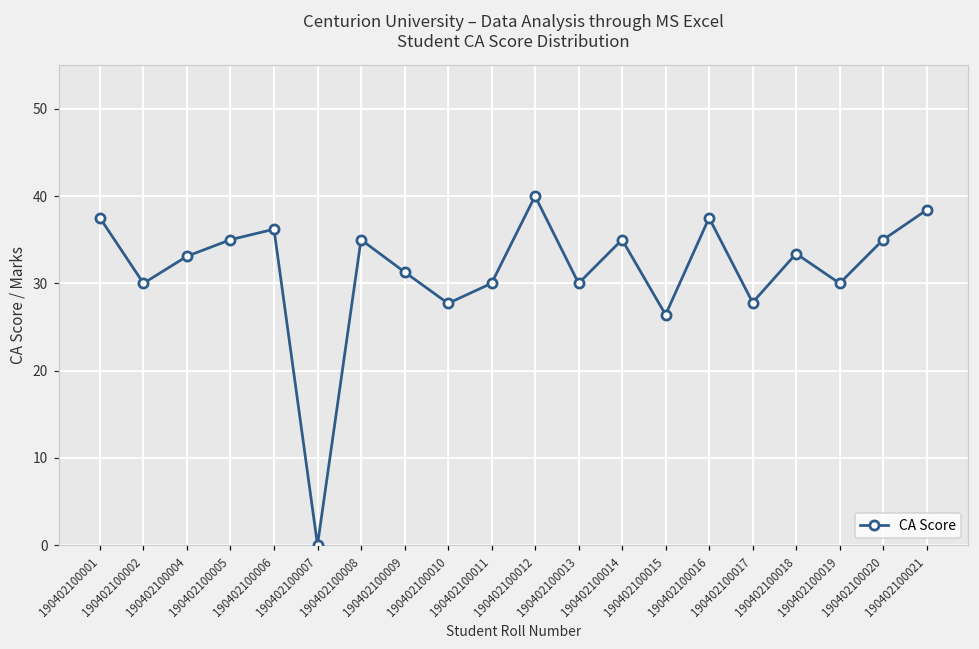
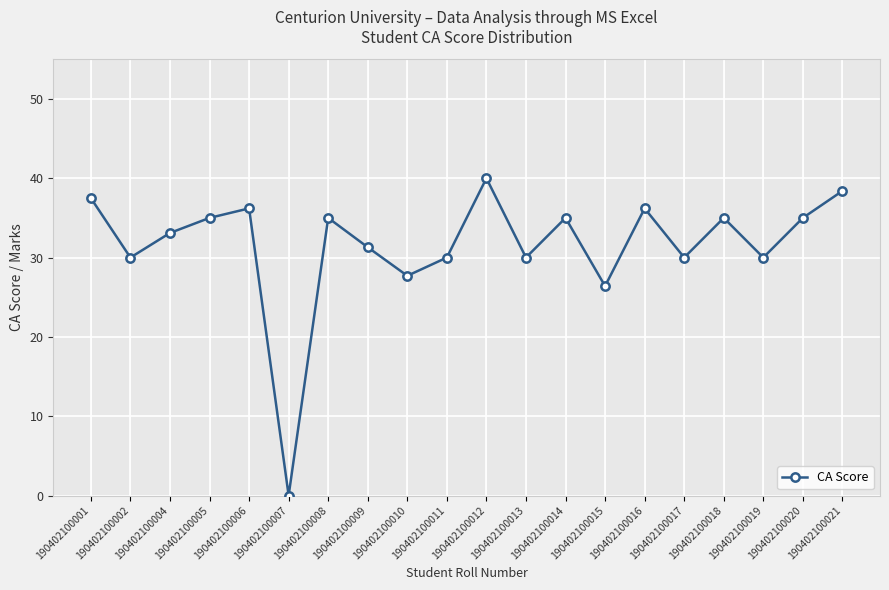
  {
    "190402100001": 38,
    "190402100002": 30,
    "190402100004": 33,
    "190402100005": 35,
    "190402100006": 36,
    "190402100007": 0,
    "190402100008": 35,
    "190402100009": 31,
    "190402100010": 28,
    "190402100011": 30,
    "190402100012": 40,
    "190402100013": 30,
    "190402100014": 35,
    "190402100015": 26,
-   "190402100016": 38,
-   "190402100017": 28,
-   "190402100018": 33,
+   "190402100016": 36,
+   "190402100017": 30,
+   "190402100018": 35,
    "190402100019": 30,
    "190402100020": 35,
    "190402100021": 38
  }
